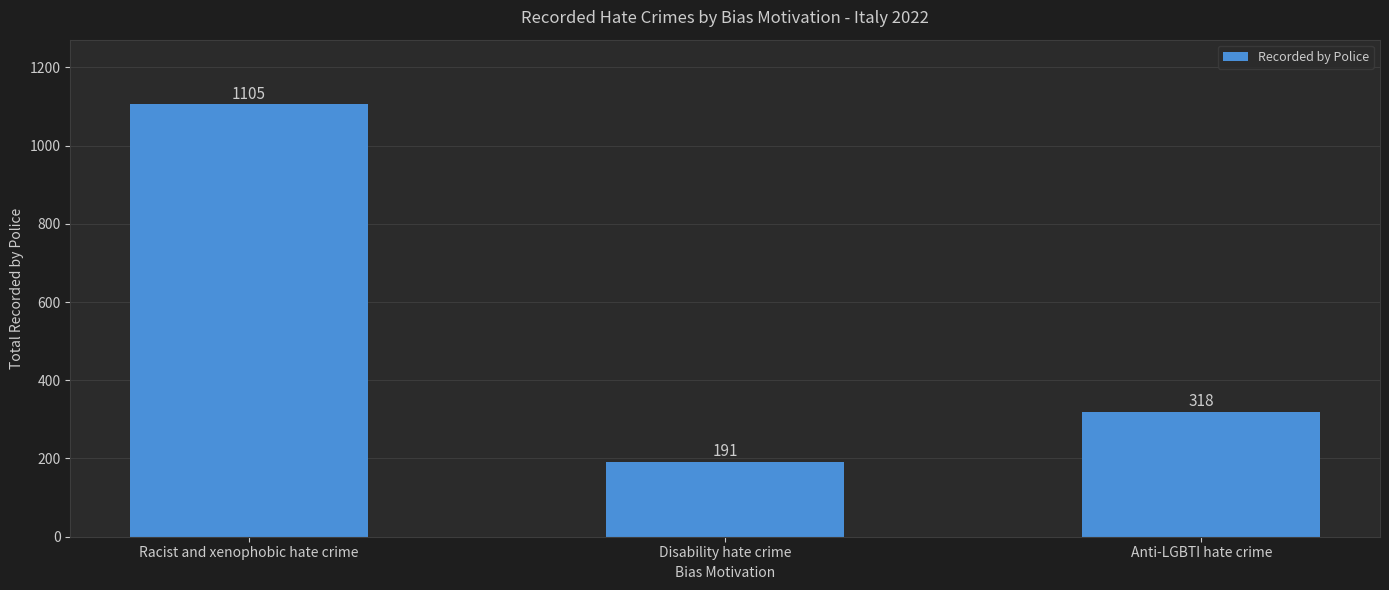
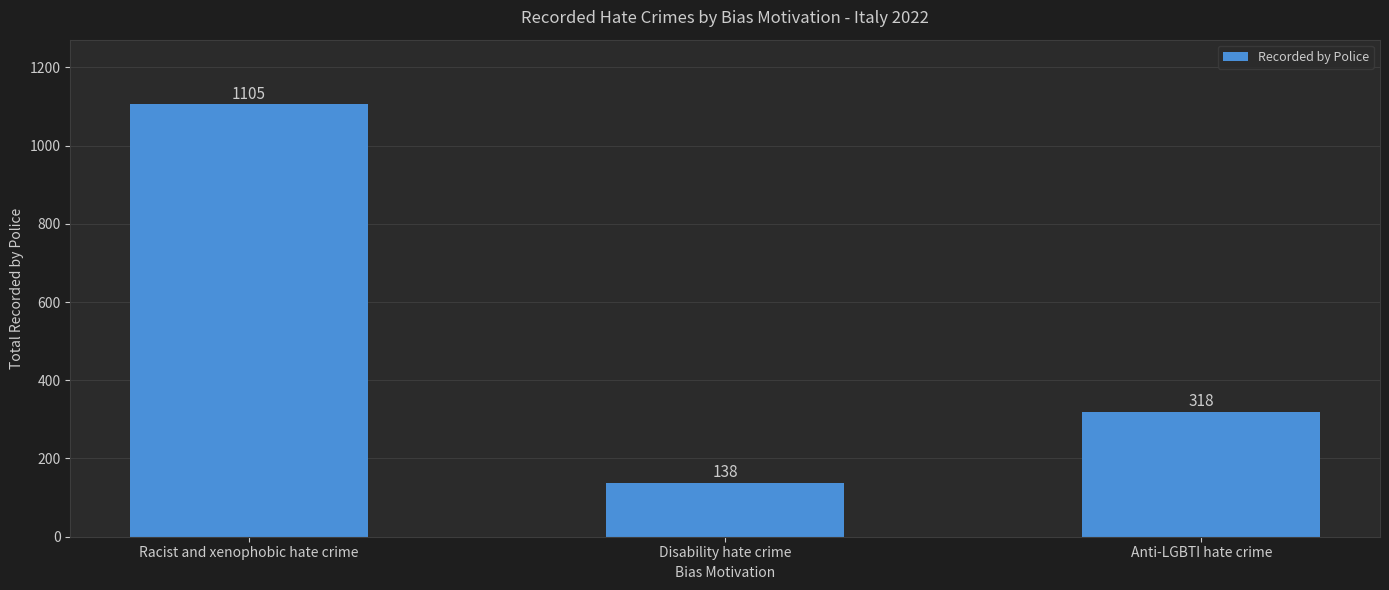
  {
    "Racist and xenophobic hate crime": 1105,
-   "Disability hate crime": 191,
+   "Disability hate crime": 138,
    "Anti-LGBTI hate crime": 318
  }
